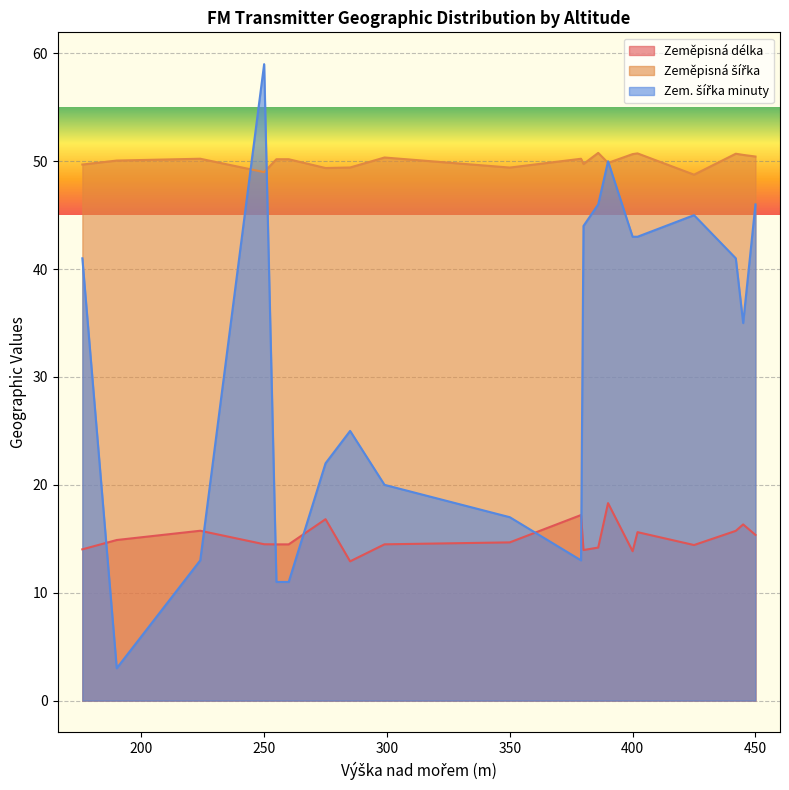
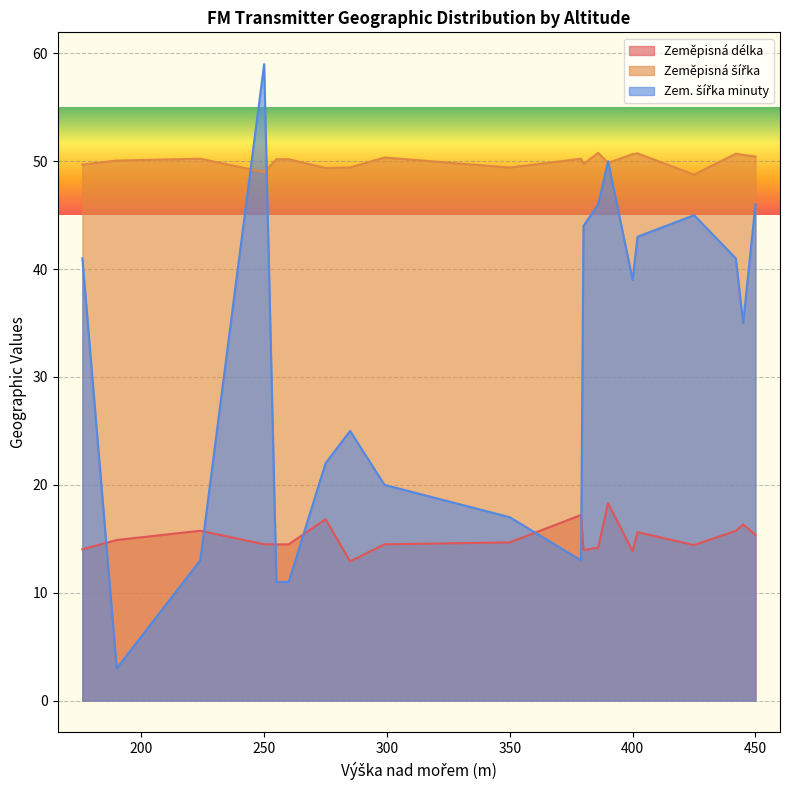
  {
    "Zem. šířka minuty": {
      "250": 59,
      "350": 17,
-     "400": 43,
+     "400": 39,
      "450": 46
    }
  }
